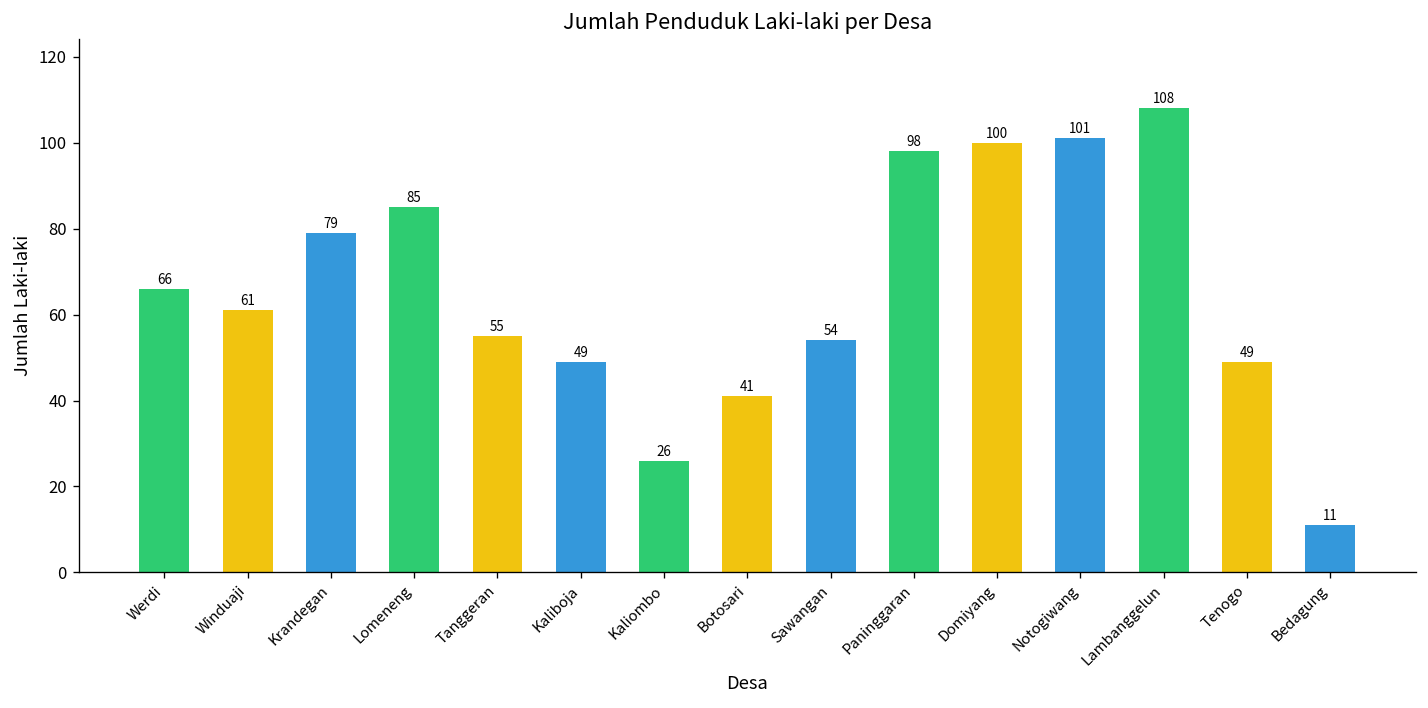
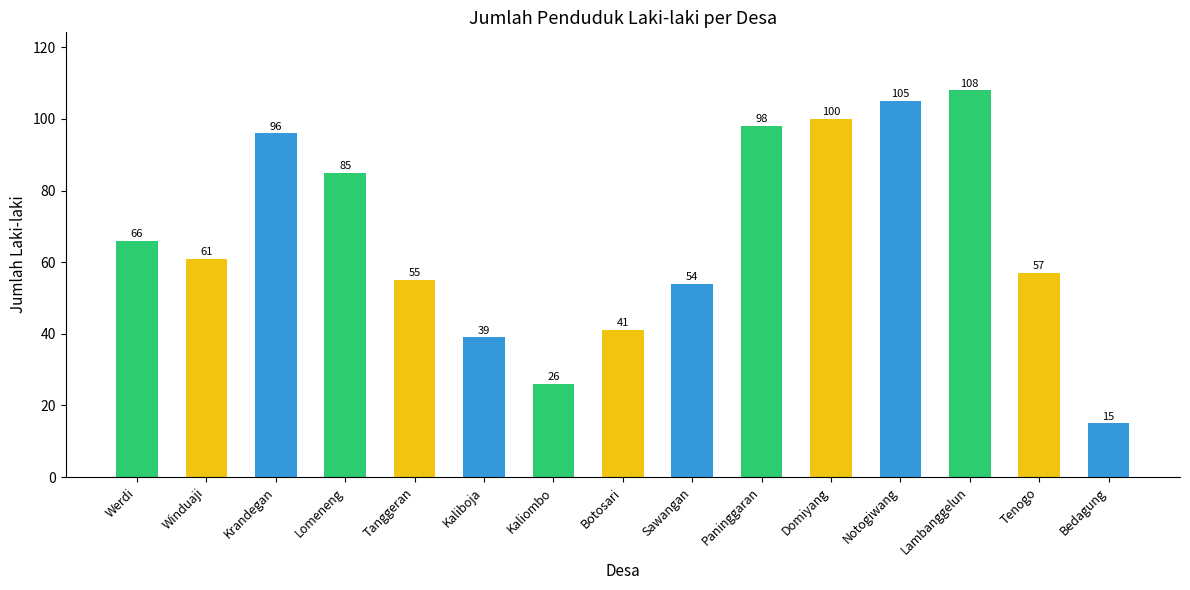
  {
    "Werdi": 66,
    "Winduaji": 61,
-   "Krandegan": 79,
+   "Krandegan": 96,
    "Lomeneng": 85,
    "Tanggeran": 55,
-   "Kaliboja": 49,
+   "Kaliboja": 39,
    "Kaliombo": 26,
    "Botosari": 41,
    "Sawangan": 54,
    "Paninggaran": 98,
    "Domiyang": 100,
-   "Notogiwang": 101,
+   "Notogiwang": 105,
    "Lambanggelun": 108,
-   "Tenogo": 49,
-   "Bedagung": 11
+   "Tenogo": 57,
+   "Bedagung": 15
  }
